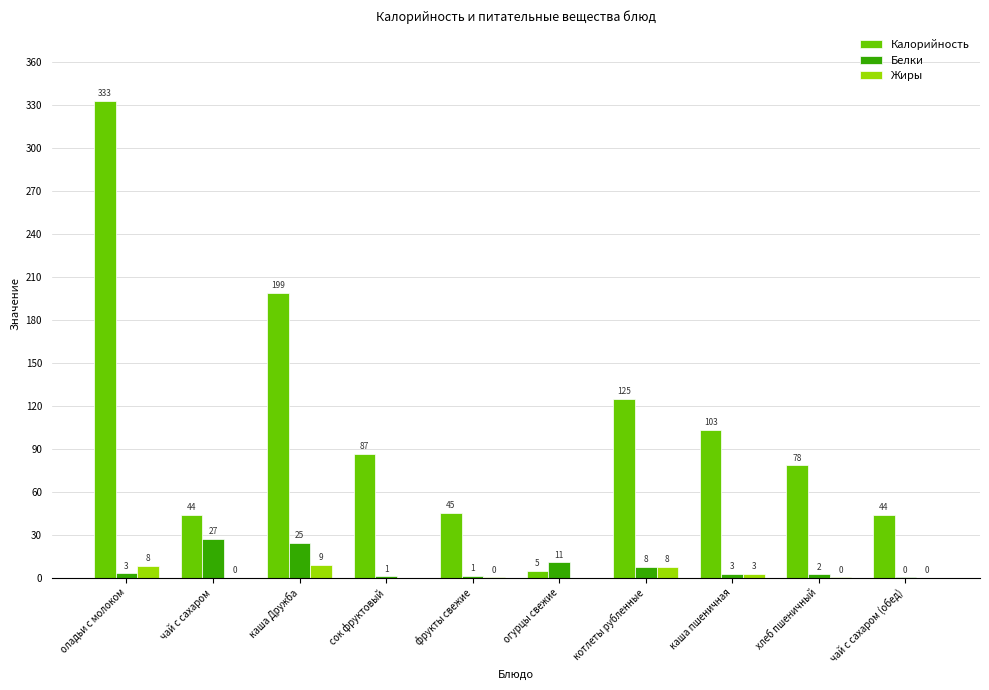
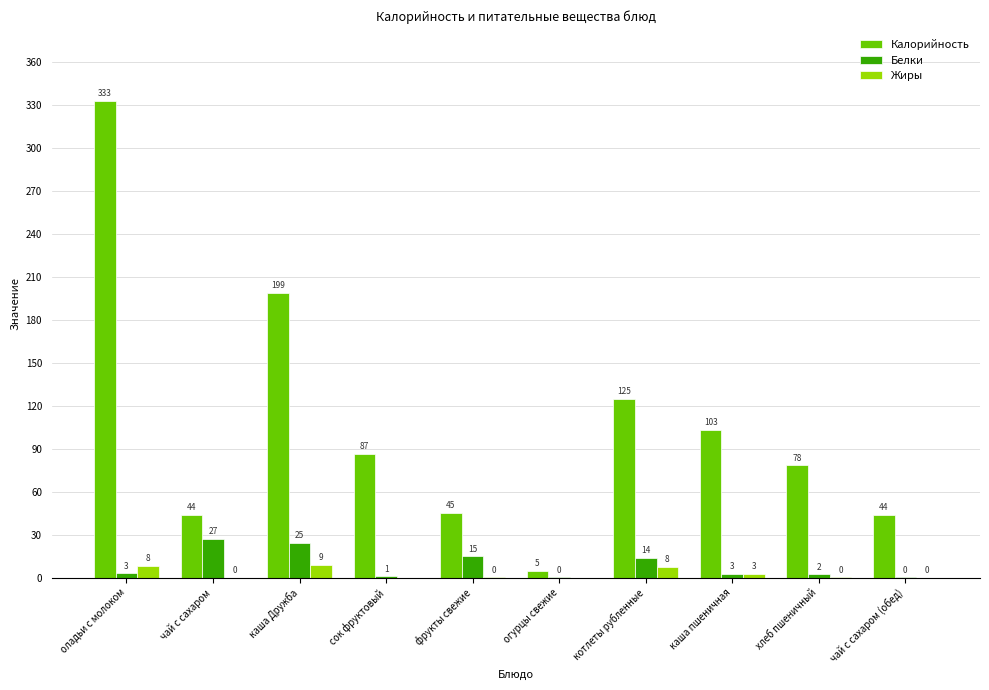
  {
    "Белки": {
      "оладьи с молоком": 3,
      "чай с сахаром": 27,
      "каша Дружба": 25,
      "сок фруктовый": 1,
-     "фрукты свежие": 1,
-     "огурцы свежие": 11,
-     "котлеты рубленные": 8,
+     "фрукты свежие": 15,
+     "огурцы свежие": 0,
+     "котлеты рубленные": 14,
      "каша пшеничная": 3,
      "хлеб пшеничный": 2,
      "чай с сахаром (обед)": 0
    }
  }
